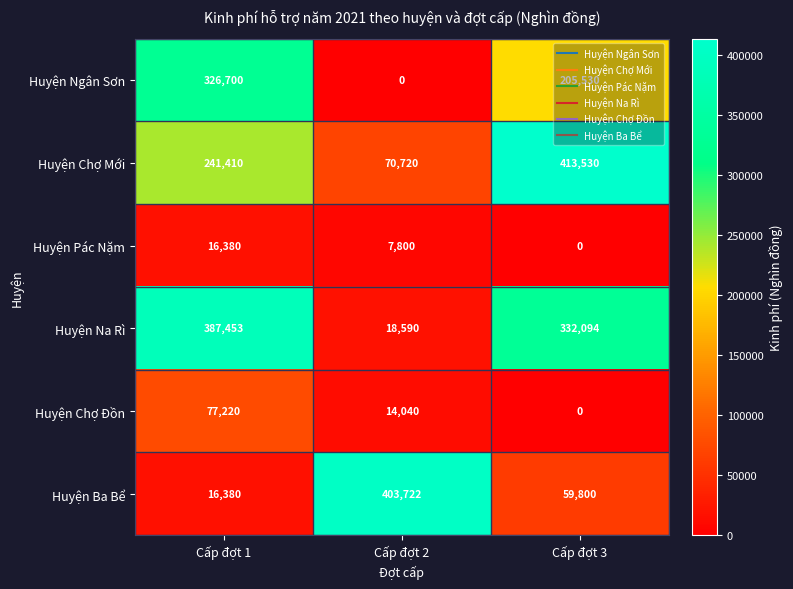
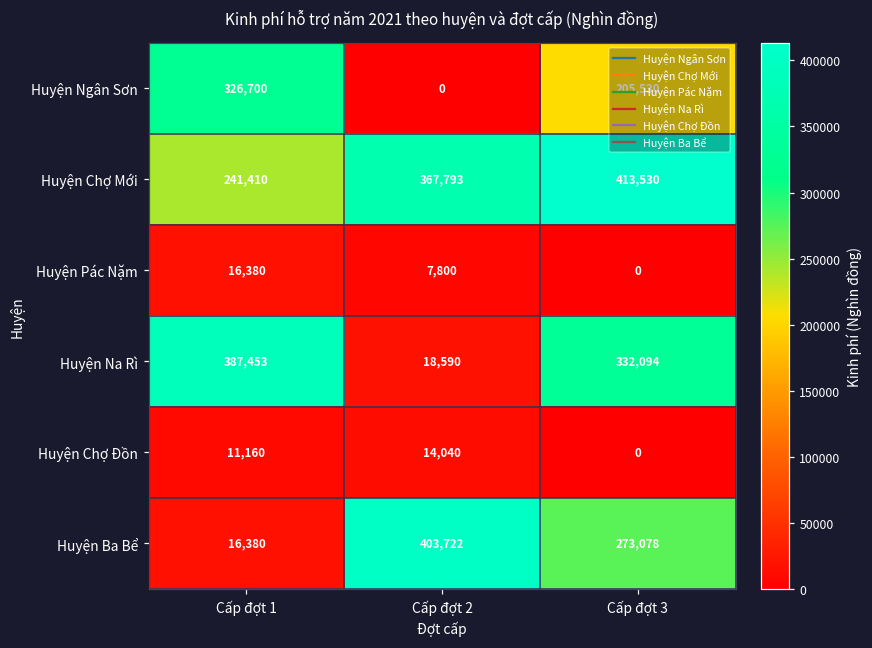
  {
    "Huyện Ngân Sơn": {
      "Cấp đợt 1": "326,700",
      "Cấp đợt 2": "0"
    },
    "Huyện Chợ Mới": {
      "Cấp đợt 1": "241,410",
-     "Cấp đợt 2": "70,720",
+     "Cấp đợt 2": "367,793",
      "Cấp đợt 3": "413,530"
    },
    "Huyện Pác Nặm": {
      "Cấp đợt 1": "16,380",
      "Cấp đợt 2": "7,800",
      "Cấp đợt 3": "0"
    },
    "Huyện Na Rì": {
      "Cấp đợt 1": "387,453",
      "Cấp đợt 2": "18,590",
      "Cấp đợt 3": "332,094"
    },
    "Huyện Chợ Đồn": {
-     "Cấp đợt 1": "77,220",
+     "Cấp đợt 1": "11,160",
      "Cấp đợt 2": "14,040",
      "Cấp đợt 3": "0"
    },
    "Huyện Ba Bể": {
      "Cấp đợt 1": "16,380",
      "Cấp đợt 2": "403,722",
-     "Cấp đợt 3": "59,800"
+     "Cấp đợt 3": "273,078"
    }
  }
